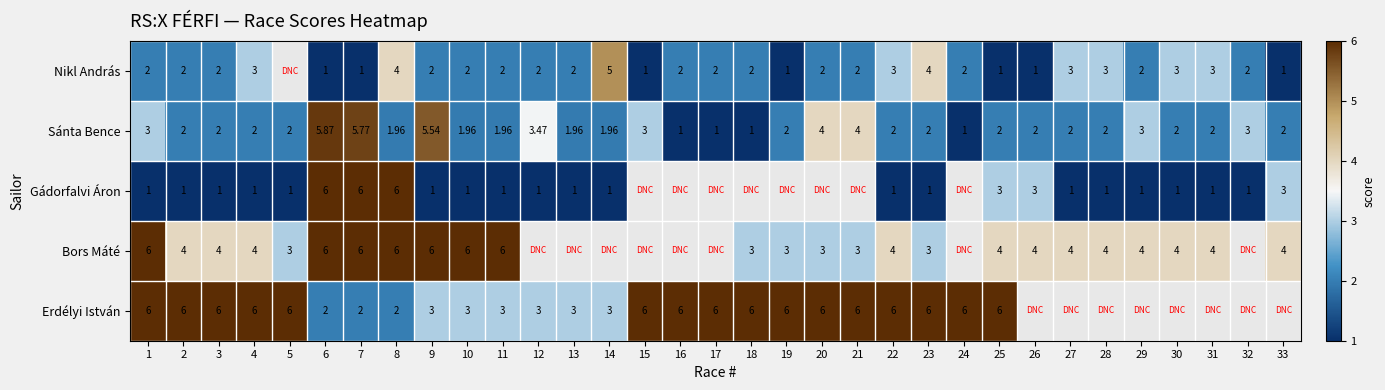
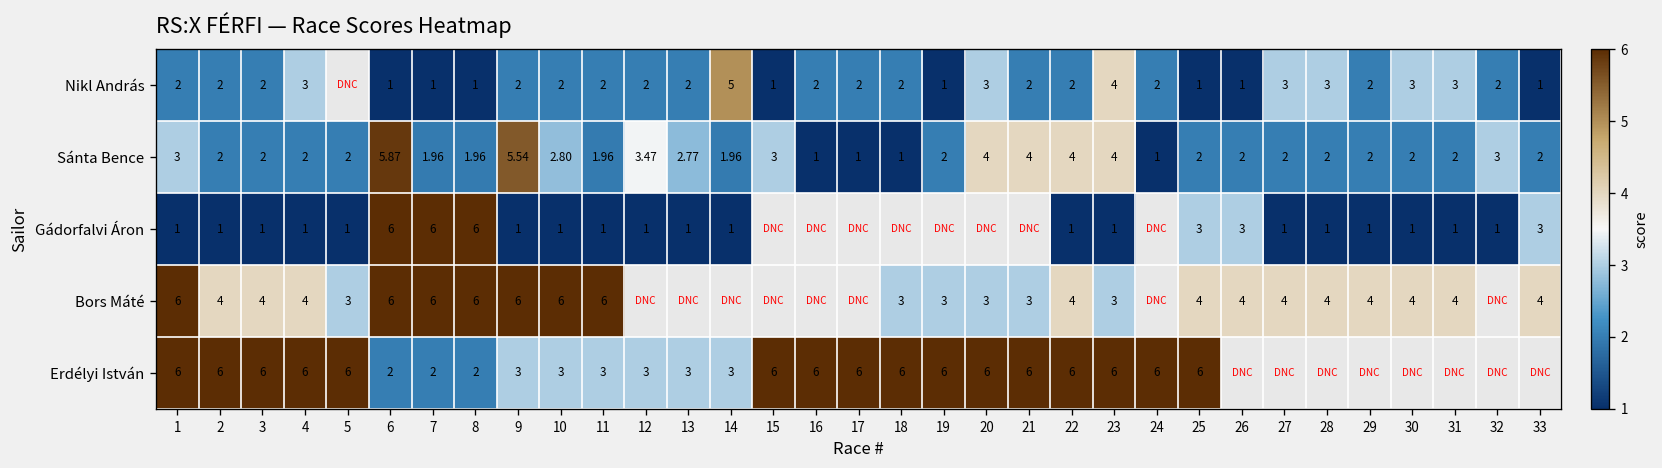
  {
    "Nikl András": {
      "1": 2,
      "2": 2,
      "3": 2,
      "4": 3,
      "6": 1,
      "7": 1,
-     "8": 4,
+     "8": 1,
      "9": 2,
      "10": 2,
      "11": 2,
      "12": 2,
      "13": 2,
      "14": 5,
      "15": 1,
      "16": 2,
      "17": 2,
      "18": 2,
      "19": 1,
-     "20": 2,
+     "20": 3,
      "21": 2,
-     "22": 3,
+     "22": 2,
      "23": 4,
      "24": 2,
      "25": 1,
      "26": 1,
      "27": 3,
      "28": 3,
      "29": 2,
      "30": 3,
      "31": 3,
      "32": 2,
      "33": 1
    },
    "Sánta Bence": {
      "1": 3,
      "2": 2,
      "3": 2,
      "4": 2,
      "5": 2,
      "6": 5.87,
-     "7": 5.77,
+     "7": 1.96,
      "8": 1.96,
      "9": 5.54,
-     "10": 1.96,
+     "10": 2.80,
      "11": 1.96,
      "12": 3.47,
-     "13": 1.96,
+     "13": 2.77,
      "14": 1.96,
      "15": 3,
      "16": 1,
      "17": 1,
      "18": 1,
      "19": 2,
      "20": 4,
      "21": 4,
-     "22": 2,
-     "23": 2,
+     "22": 4,
+     "23": 4,
      "24": 1,
      "25": 2,
      "26": 2,
      "27": 2,
      "28": 2,
-     "29": 3,
+     "29": 2,
      "30": 2,
      "31": 2,
      "32": 3,
      "33": 2
    },
    "Gádorfalvi Áron": {
      "1": 1,
      "2": 1,
      "3": 1,
      "4": 1,
      "5": 1,
      "6": 6,
      "7": 6,
      "8": 6,
      "9": 1,
      "10": 1,
      "11": 1,
      "12": 1,
      "13": 1,
      "14": 1,
      "22": 1,
      "23": 1,
      "25": 3,
      "26": 3,
      "27": 1,
      "28": 1,
      "29": 1,
      "30": 1,
      "31": 1,
      "32": 1,
      "33": 3
    },
    "Bors Máté": {
      "1": 6,
      "2": 4,
      "3": 4,
      "4": 4,
      "5": 3,
      "6": 6,
      "7": 6,
      "8": 6,
      "9": 6,
      "10": 6,
      "11": 6,
      "18": 3,
      "19": 3,
      "20": 3,
      "21": 3,
      "22": 4,
      "23": 3,
      "25": 4,
      "26": 4,
      "27": 4,
      "28": 4,
      "29": 4,
      "30": 4,
      "31": 4,
      "33": 4
    },
    "Erdélyi István": {
      "1": 6,
      "2": 6,
      "3": 6,
      "4": 6,
      "5": 6,
      "6": 2,
      "7": 2,
      "8": 2,
      "9": 3,
      "10": 3,
      "11": 3,
      "12": 3,
      "13": 3,
      "14": 3,
      "15": 6,
      "16": 6,
      "17": 6,
      "18": 6,
      "19": 6,
      "20": 6,
      "21": 6,
      "22": 6,
      "23": 6,
      "24": 6,
      "25": 6
    }
  }
